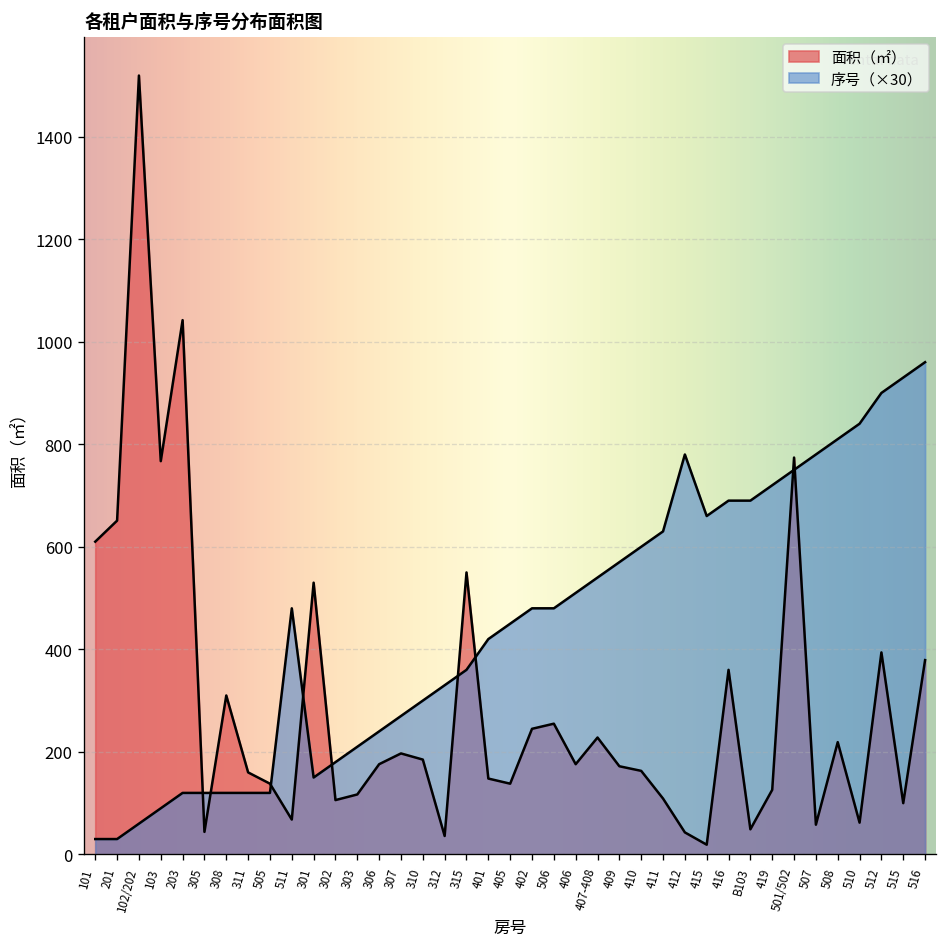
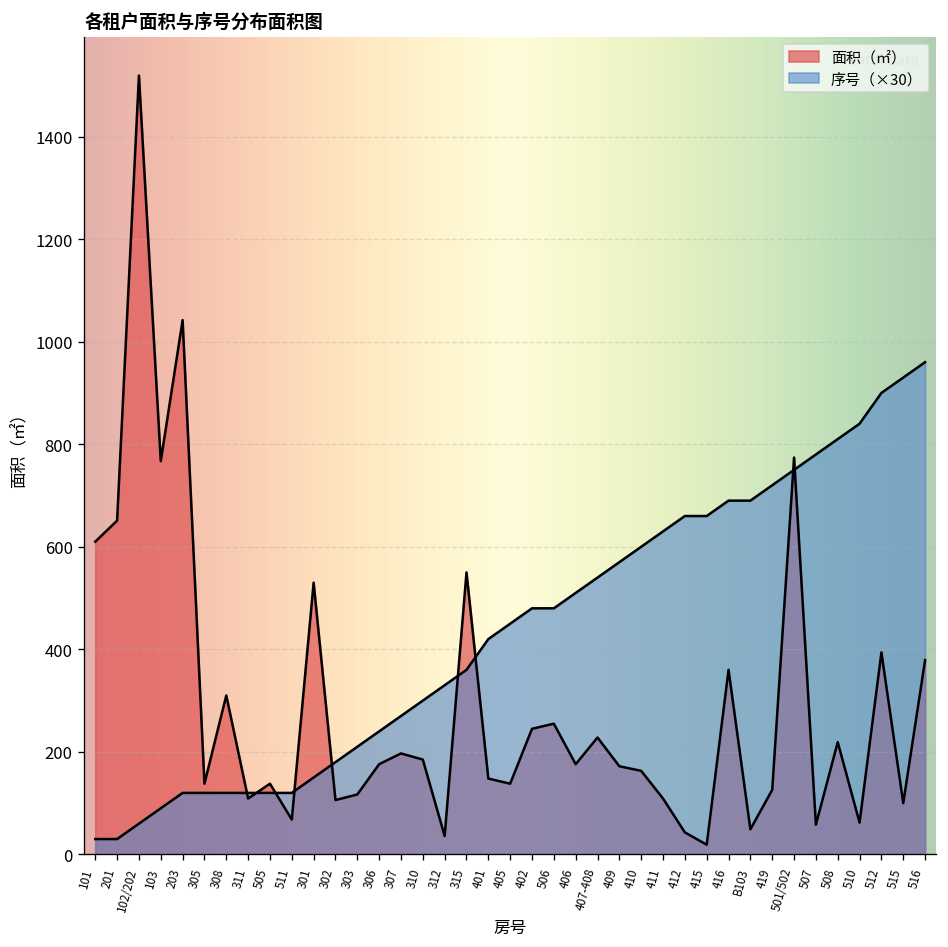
  {
    "面积（㎡）": {
      "101": 610,
      "201": 650,
      "102/202": 1520,
      "103": 770,
      "203": 1040,
-     "305": 40,
+     "305": 140,
      "308": 310,
-     "311": 160,
+     "311": 110,
      "505": 140,
      "511": 70,
      "301": 530,
      "302": 110,
      "303": 120,
      "306": 180,
      "307": 200,
      "310": 190,
      "312": 40,
      "315": 550,
      "401": 150,
      "405": 140,
      "402": 250,
      "506": 260,
      "406": 180,
      "407-408": 230,
      "409": 170,
      "410": 160,
      "411": 110,
      "412": 40,
      "415": 20,
      "416": 360,
      "B103": 50,
      "419": 130,
      "501/502": 770,
      "507": 60,
      "508": 220,
      "510": 60,
      "512": 390,
      "515": 100,
      "516": 380
    },
    "序号（×30）": {
      "101": 30,
      "201": 30,
      "102/202": 60,
      "103": 90,
      "203": 120,
      "305": 120,
      "308": 120,
      "311": 120,
      "505": 120,
-     "511": 480,
+     "511": 120,
      "301": 150,
      "302": 180,
      "303": 210,
      "306": 240,
      "307": 270,
      "310": 300,
      "312": 330,
      "315": 360,
      "401": 420,
      "405": 450,
      "402": 480,
      "506": 480,
      "406": 510,
      "407-408": 540,
      "409": 570,
      "410": 600,
      "411": 630,
-     "412": 780,
+     "412": 660,
      "415": 660,
      "416": 690,
      "B103": 690,
      "419": 720,
      "501/502": 750,
      "507": 780,
      "508": 810,
      "510": 840,
      "512": 900,
      "515": 930,
      "516": 960
    }
  }
